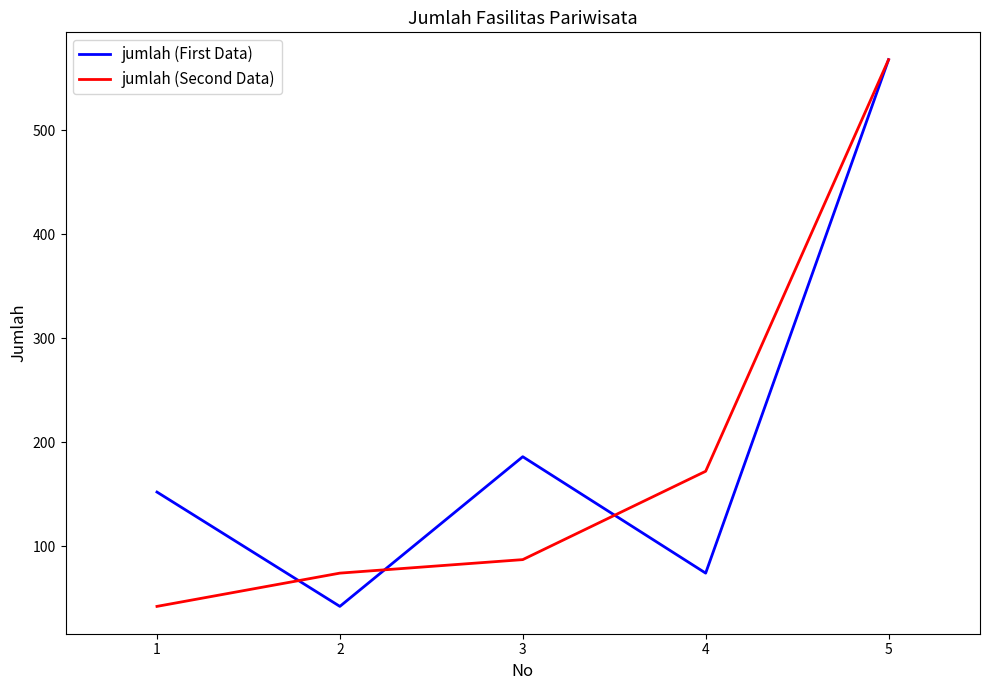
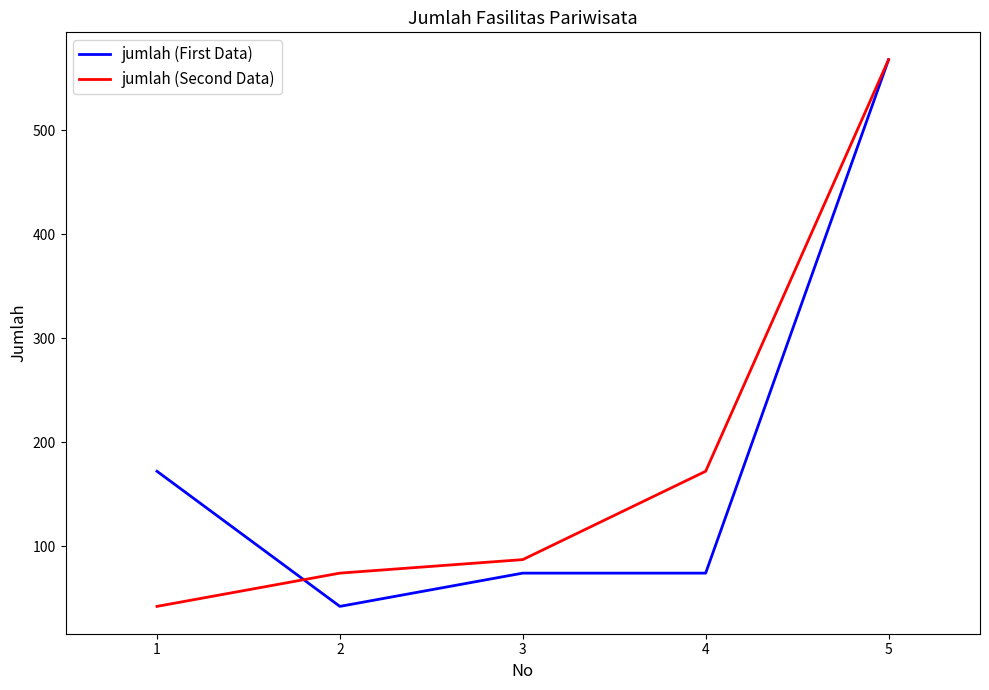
  {
    "jumlah (First Data)": {
-     "1": 152,
+     "1": 172,
      "2": 42,
-     "3": 186,
+     "3": 74,
      "4": 74
    },
    "jumlah (Second Data)": {
      "1": 42,
      "2": 74,
      "3": 87,
      "4": 172
    }
  }
